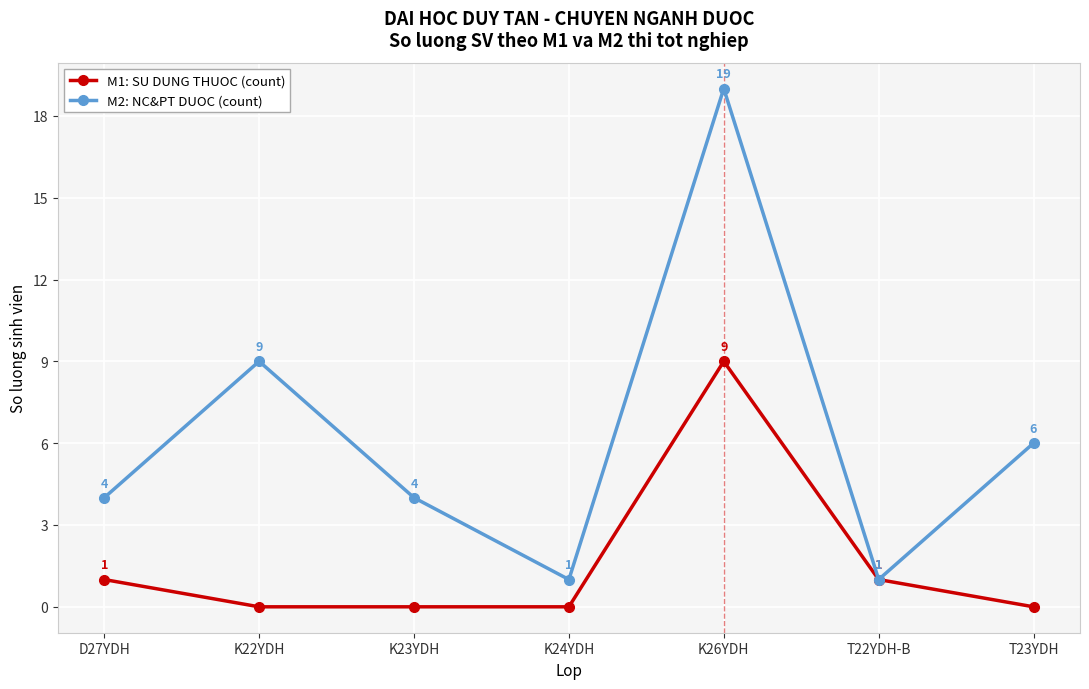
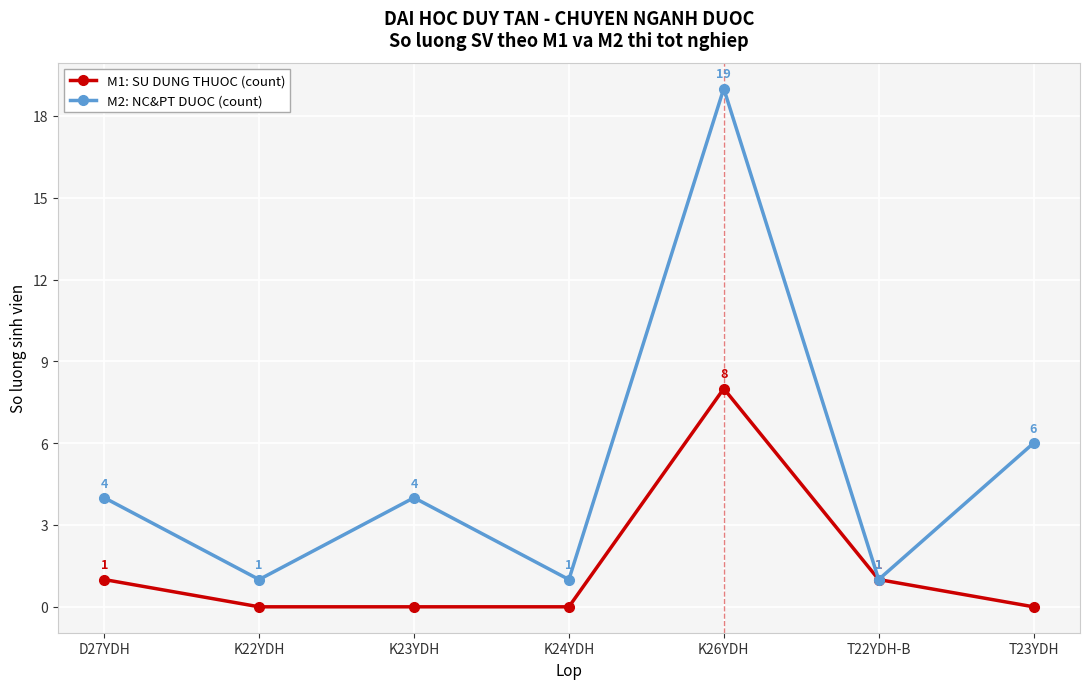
  {
    "M1: SU DUNG THUOC (count)": {
      "D27YDH": 1,
-     "K26YDH": 9
+     "K26YDH": 8
    },
    "M2: NC&PT DUOC (count)": {
      "D27YDH": 4,
-     "K22YDH": 9,
+     "K22YDH": 1,
      "K23YDH": 4,
      "K24YDH": 1,
      "K26YDH": 19,
      "T23YDH": 6
    }
  }
